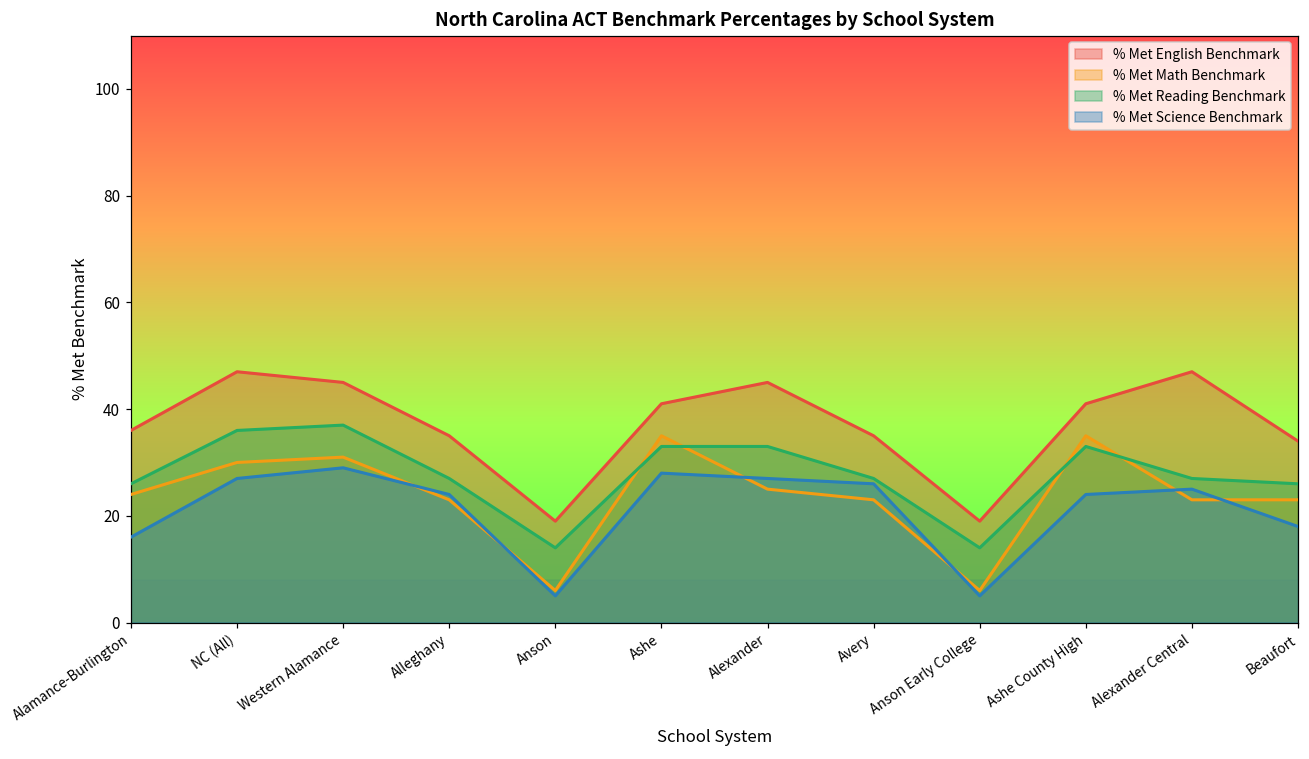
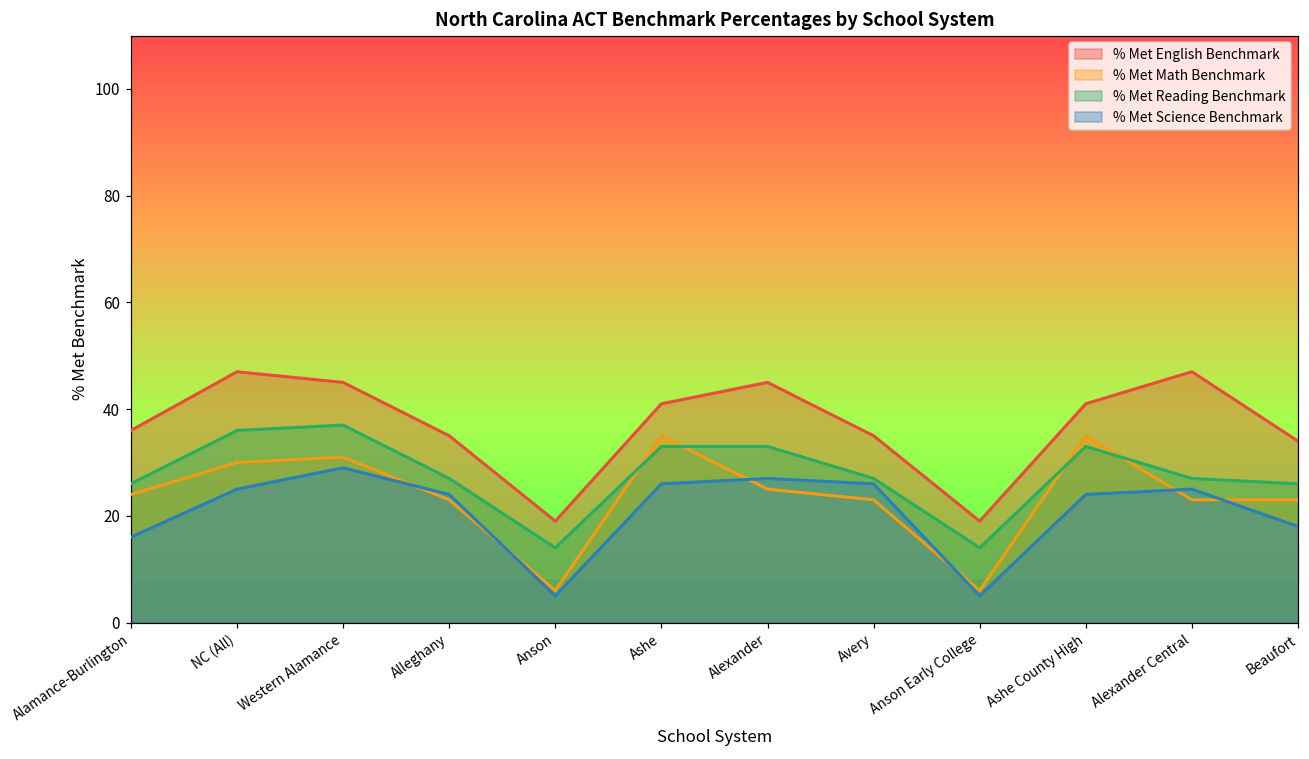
  {
    "% Met Reading Benchmark": {
      "Alamance-Burlington": 26,
      "NC (All)": 36,
      "Western Alamance": 37,
      "Alleghany": 27,
      "Anson": 14,
      "Ashe": 33,
      "Alexander": 33,
      "Avery": 27,
      "Anson Early College": 14,
      "Ashe County High": 33,
      "Alexander Central": 27,
      "Beaufort": 26
    },
    "% Met Science Benchmark": {
      "Alamance-Burlington": 16,
-     "NC (All)": 27,
+     "NC (All)": 25,
      "Western Alamance": 29,
      "Alleghany": 24,
-     "Ashe": 28,
+     "Ashe": 26,
      "Alexander": 27,
      "Avery": 26,
      "Ashe County High": 24,
      "Alexander Central": 25,
      "Beaufort": 18
    }
  }
